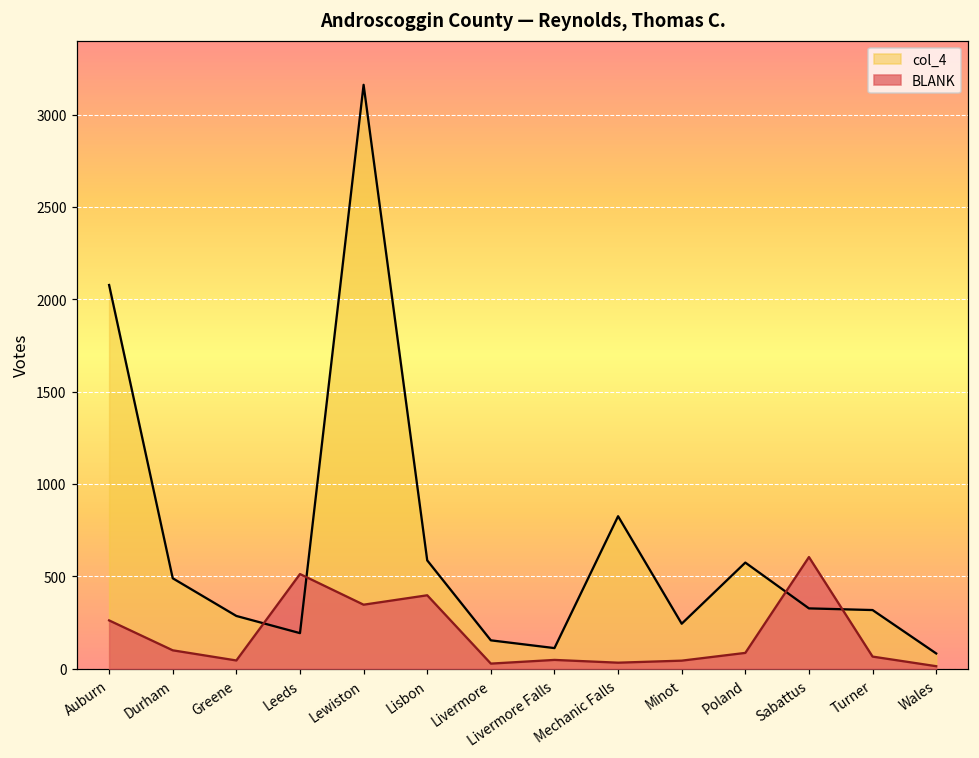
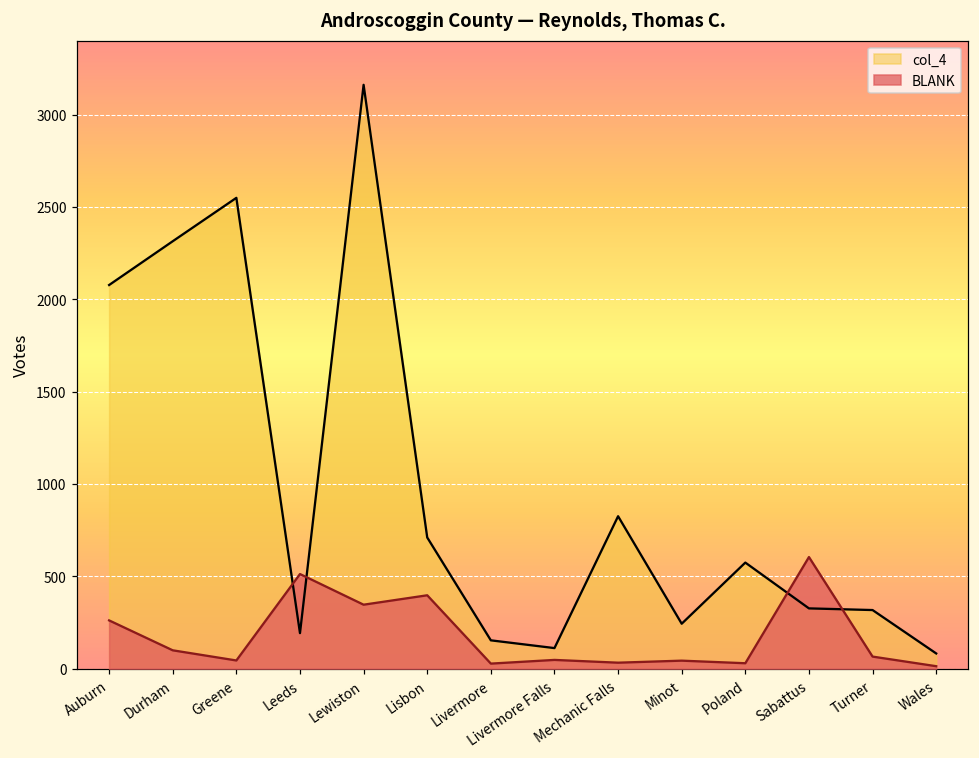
  {
    "col_4": {
      "Auburn": 2080,
-     "Durham": 490,
-     "Greene": 290,
+     "Durham": 2310,
+     "Greene": 2550,
      "Leeds": 190,
      "Lewiston": 3160,
-     "Lisbon": 590,
+     "Lisbon": 710,
      "Livermore": 150,
      "Livermore Falls": 110,
      "Mechanic Falls": 830,
      "Minot": 240,
      "Poland": 570,
      "Sabattus": 330,
      "Turner": 320,
      "Wales": 80
    },
    "BLANK": {
      "Auburn": 260,
      "Durham": 100,
      "Greene": 40,
      "Leeds": 510,
      "Lewiston": 350,
      "Lisbon": 400,
      "Livermore": 30,
      "Livermore Falls": 50,
      "Mechanic Falls": 30,
      "Minot": 40,
-     "Poland": 90,
+     "Poland": 30,
      "Sabattus": 600,
      "Turner": 70,
      "Wales": 10
    }
  }
